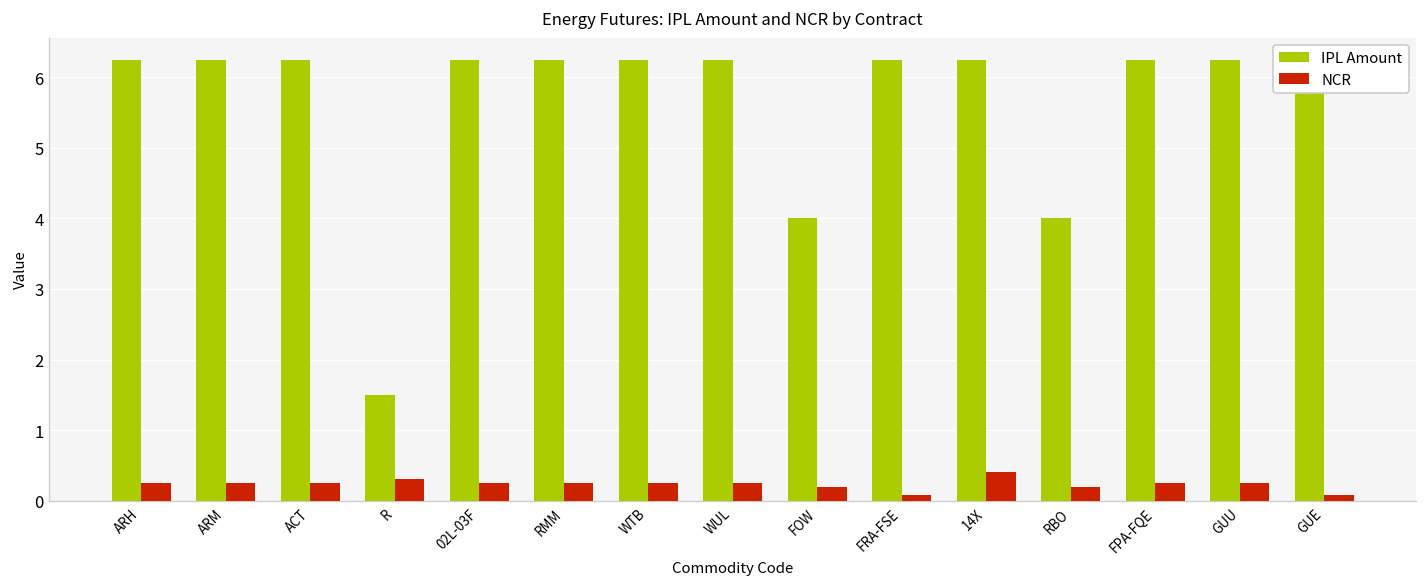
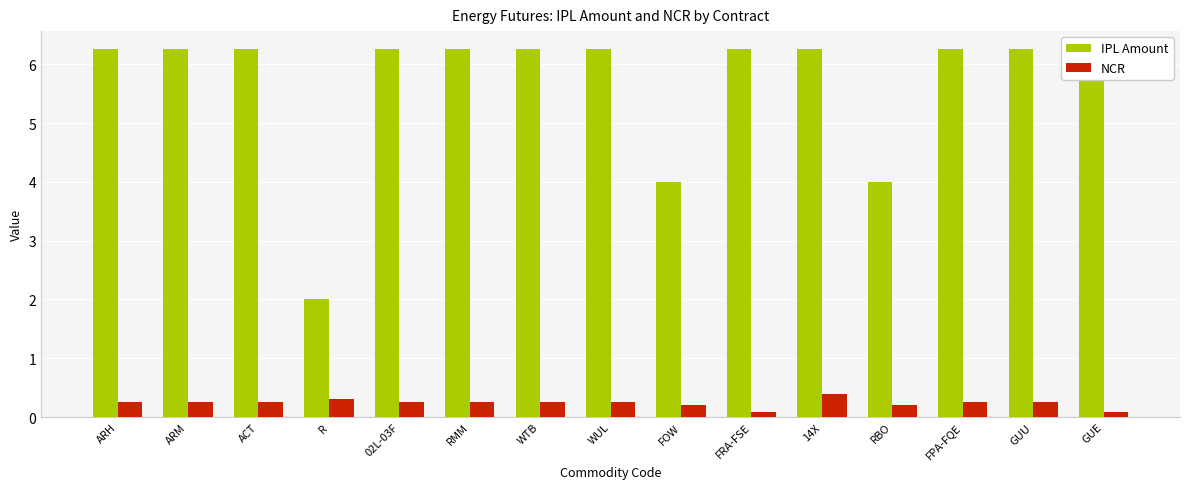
  {
    "IPL Amount": {
      "ARH": 6.3,
      "ARM": 6.3,
      "ACT": 6.3,
-     "R": 1.5,
+     "R": 2.0,
      "02L-03F": 6.3,
      "RMM": 6.3,
      "WTB": 6.3,
      "WUL": 6.3,
      "FOW": 4.0,
      "FRA-FSE": 6.3,
      "14X": 6.3,
      "RBO": 4.0,
      "FPA-FQE": 6.3,
      "GUU": 6.3
    },
    "NCR": {
      "ARH": 0.3,
      "ARM": 0.3,
      "ACT": 0.3,
      "R": 0.3,
      "02L-03F": 0.3,
      "RMM": 0.3,
      "WTB": 0.3,
      "WUL": 0.3,
      "FOW": 0.2,
      "FRA-FSE": 0.1,
      "14X": 0.4,
      "RBO": 0.2,
      "FPA-FQE": 0.3,
      "GUU": 0.3,
      "GUE": 0.1
    }
  }
